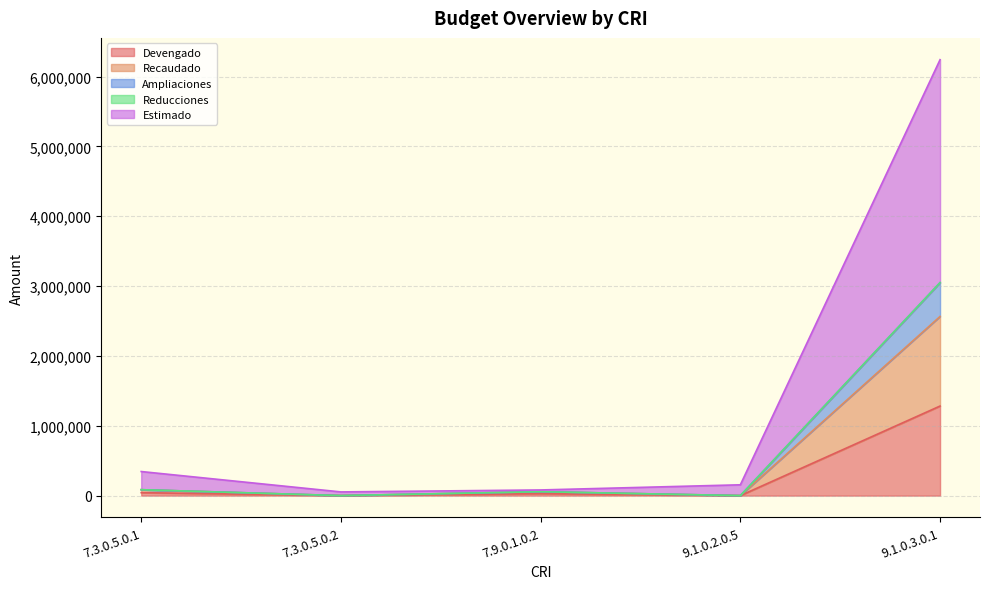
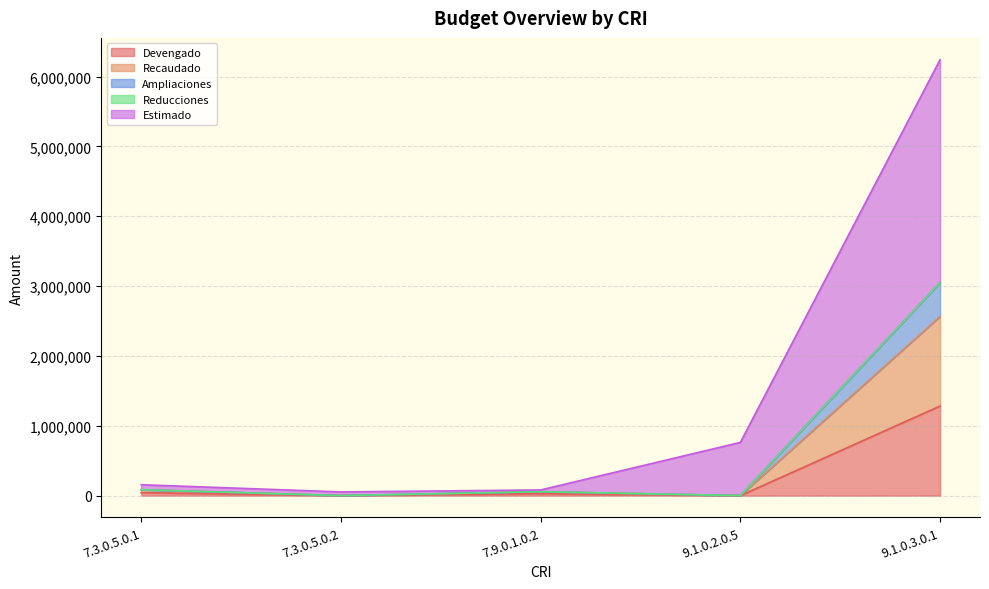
  {
    "Estimado": {
-     "7.3.0.5.0.1": "300,000",
+     "7.3.0.5.0.1": "100,000",
      "7.3.0.5.0.2": "100,000",
-     "9.1.0.2.0.5": "200,000",
+     "9.1.0.2.0.5": "800,000",
      "9.1.0.3.0.1": "3,200,000"
    }
  }
